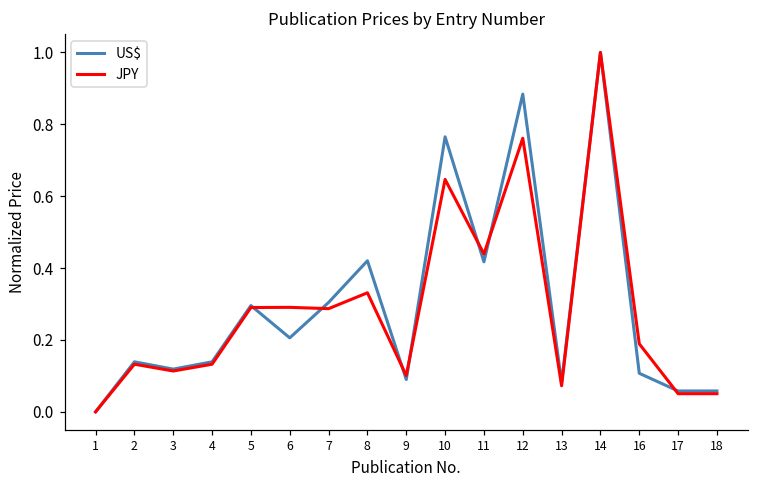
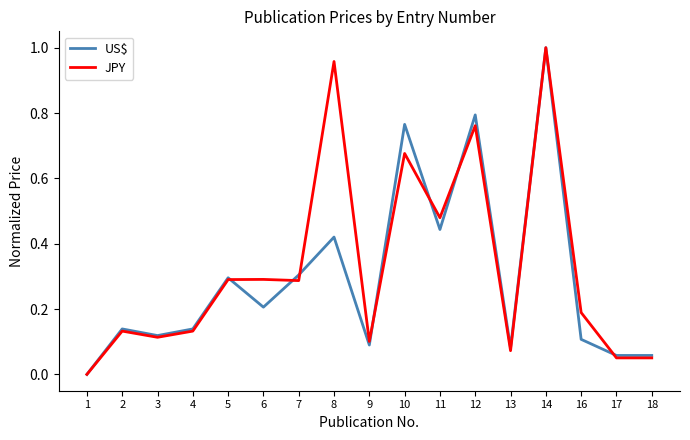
  {
    "US$": {
      "6": 0.21,
      "7": 0.30,
      "8": 0.42,
      "9": 0.09,
      "10": 0.77,
-     "11": 0.42,
-     "12": 0.88,
+     "11": 0.44,
+     "12": 0.79,
      "13": 0.08,
      "16": 0.11
    },
    "JPY": {
      "6": 0.29,
      "7": 0.29,
-     "8": 0.33,
+     "8": 0.96,
      "9": 0.10,
-     "10": 0.65,
-     "11": 0.44,
+     "10": 0.68,
+     "11": 0.48,
      "12": 0.76,
      "13": 0.07,
      "16": 0.19
    }
  }
